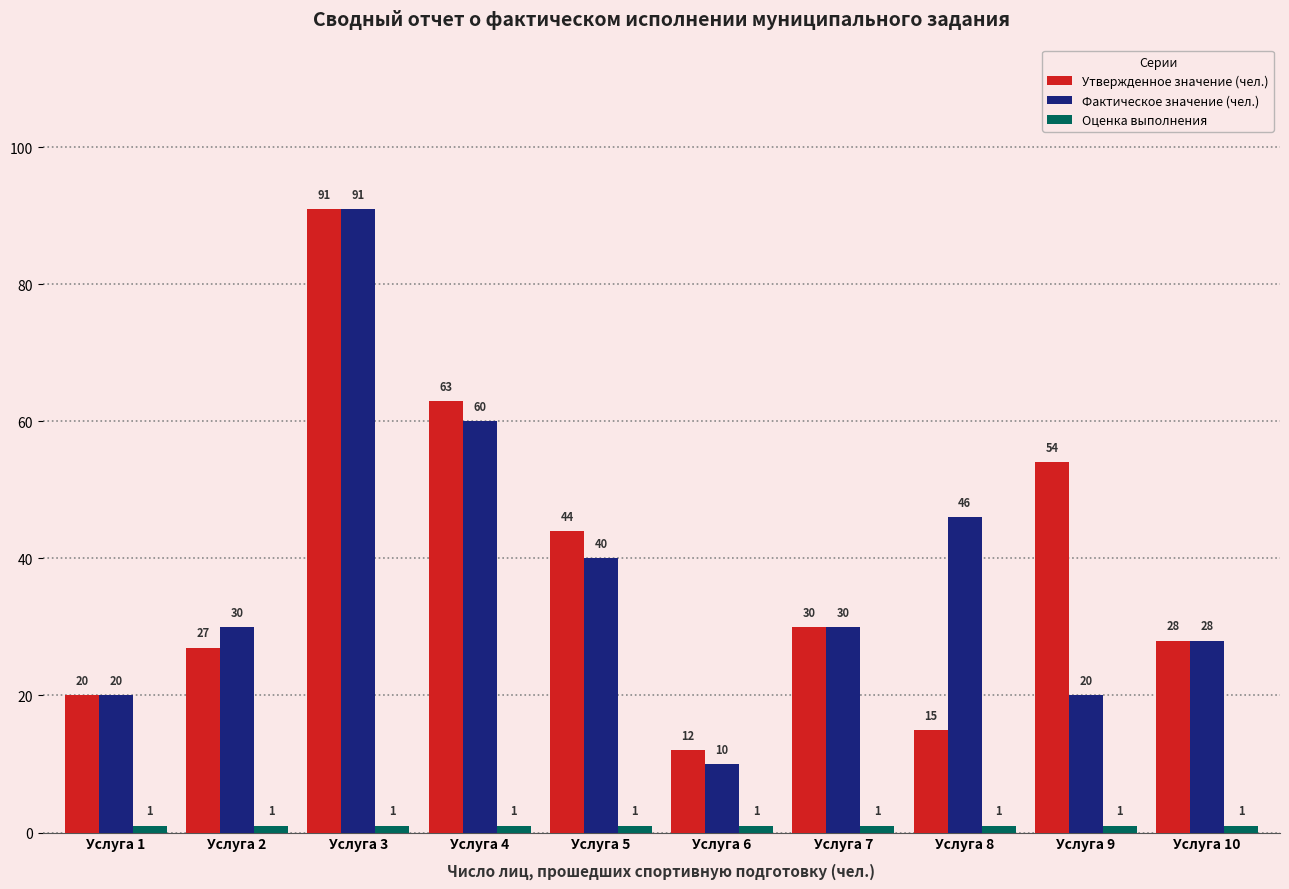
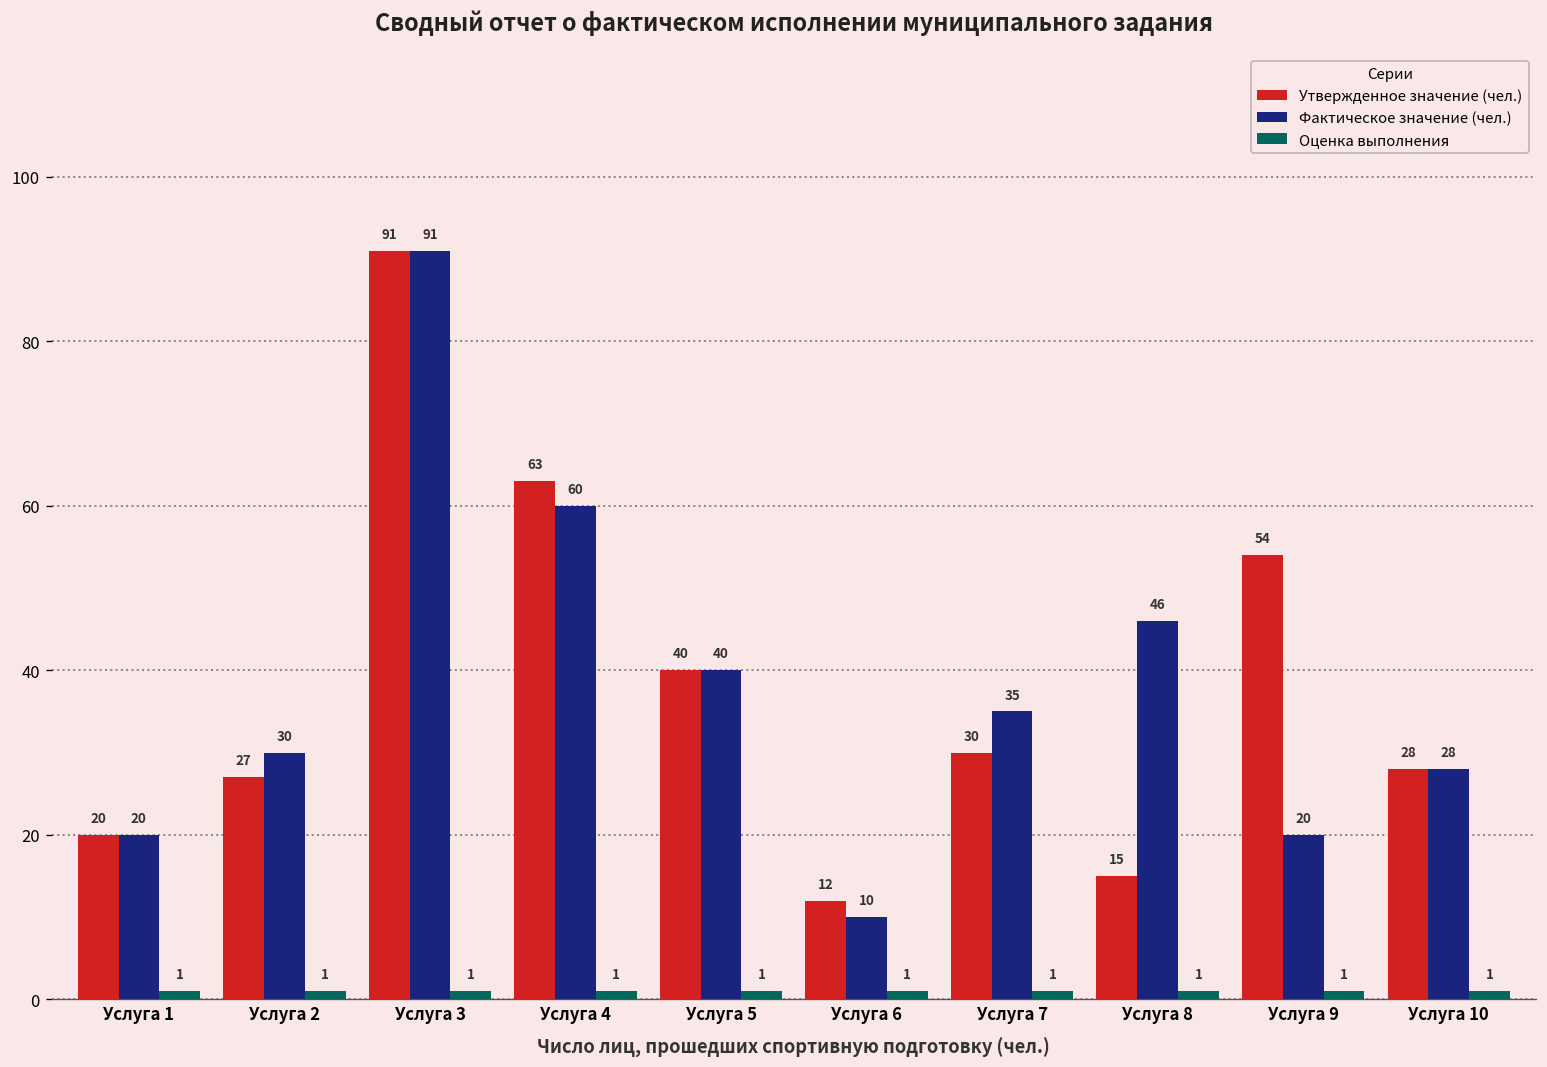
  {
    "Утвержденное значение (чел.)": {
      "Услуга 1": 20,
      "Услуга 2": 27,
      "Услуга 3": 91,
      "Услуга 4": 63,
-     "Услуга 5": 44,
+     "Услуга 5": 40,
      "Услуга 6": 12,
      "Услуга 7": 30,
      "Услуга 8": 15,
      "Услуга 9": 54,
      "Услуга 10": 28
    },
    "Фактическое значение (чел.)": {
      "Услуга 1": 20,
      "Услуга 2": 30,
      "Услуга 3": 91,
      "Услуга 4": 60,
      "Услуга 5": 40,
      "Услуга 6": 10,
-     "Услуга 7": 30,
+     "Услуга 7": 35,
      "Услуга 8": 46,
      "Услуга 9": 20,
      "Услуга 10": 28
    },
    "Оценка выполнения": {
      "Услуга 1": 1,
      "Услуга 2": 1,
      "Услуга 3": 1,
      "Услуга 4": 1,
      "Услуга 5": 1,
      "Услуга 6": 1,
      "Услуга 7": 1,
      "Услуга 8": 1,
      "Услуга 9": 1,
      "Услуга 10": 1
    }
  }
